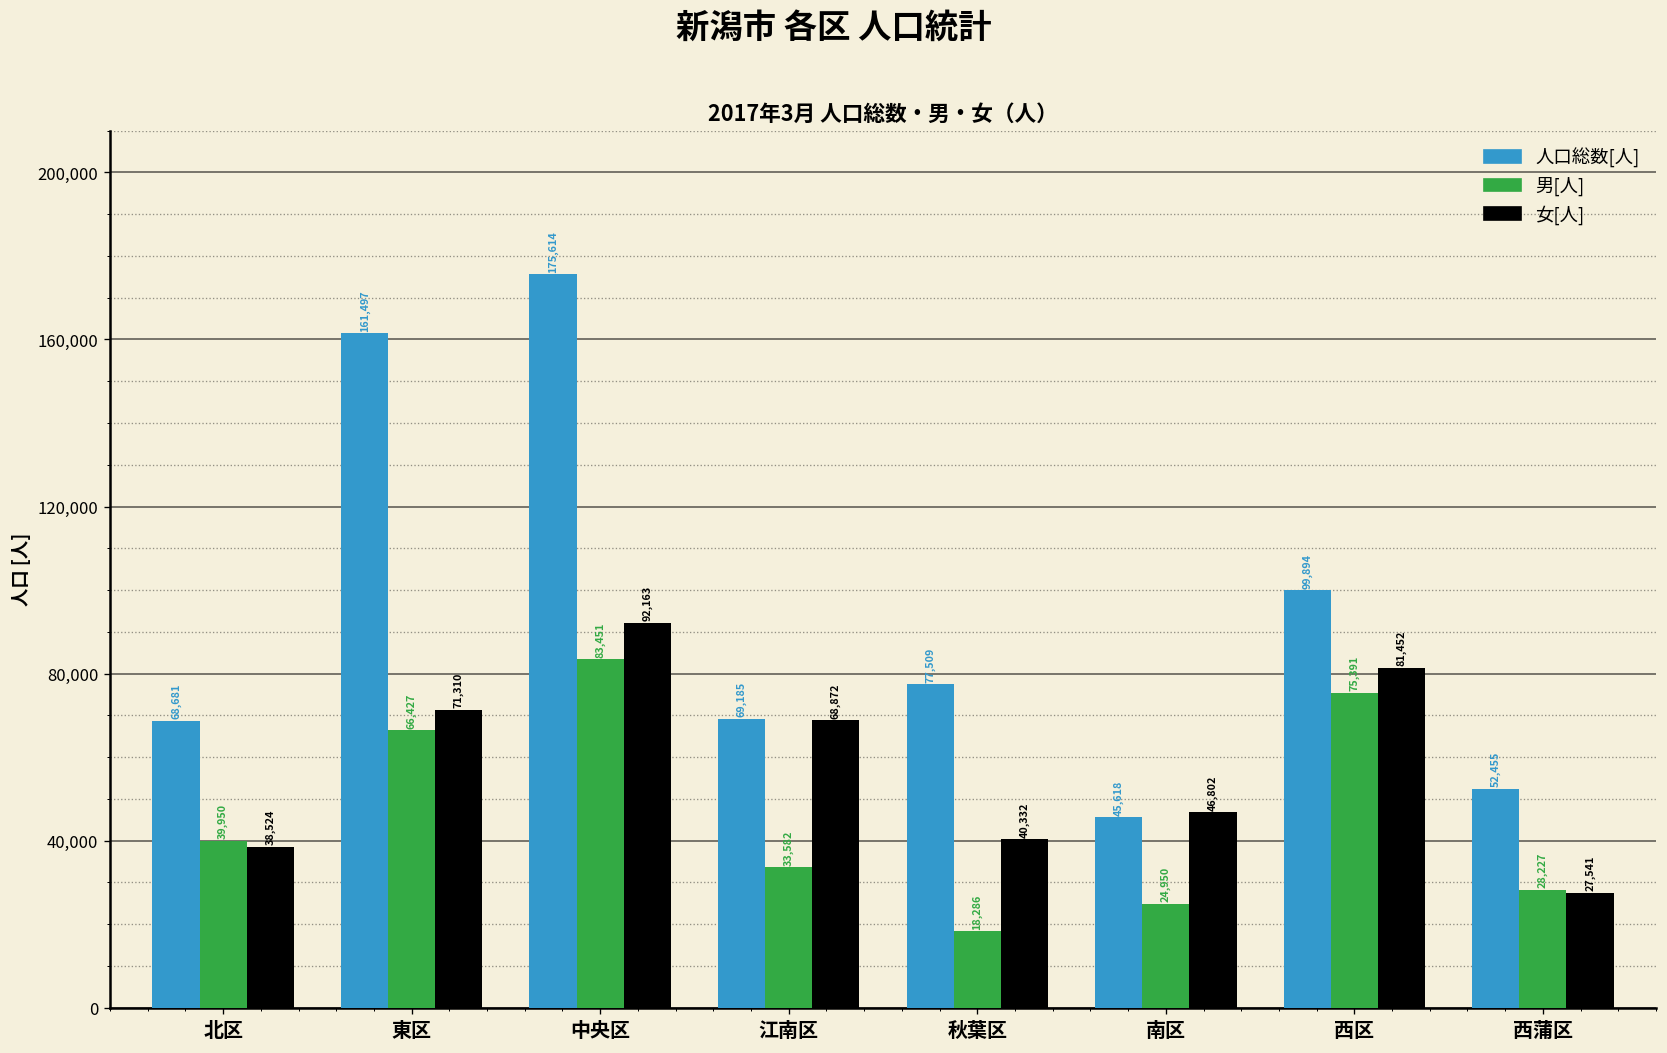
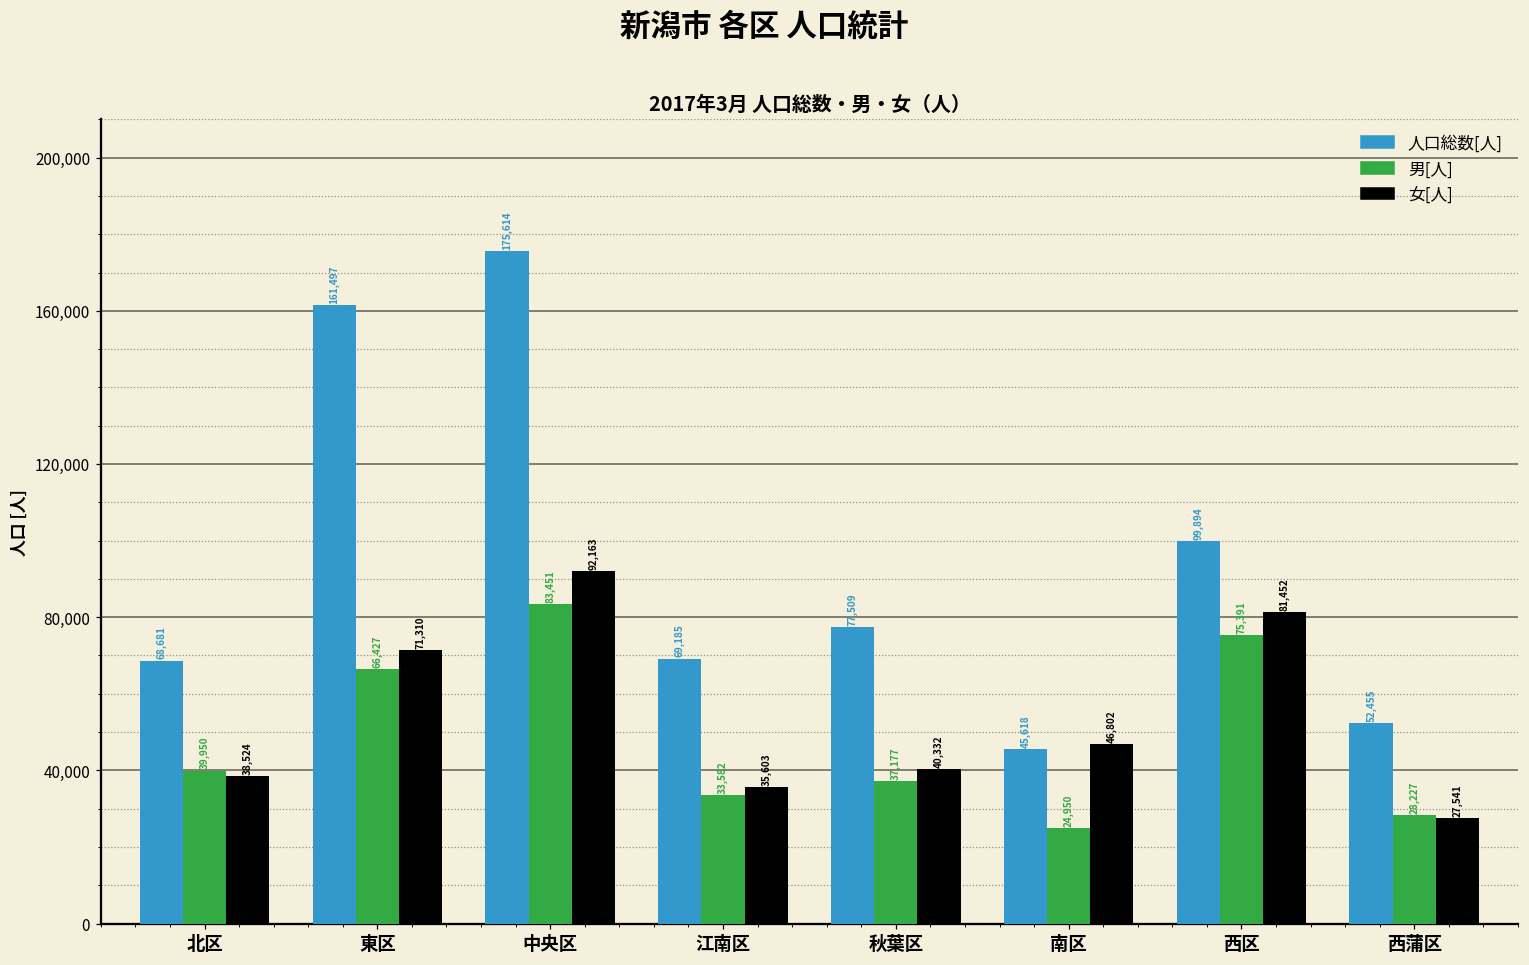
  {
    "人口総数[人]": {
      "北区": "68,681",
      "東区": "161,497",
      "中央区": "175,614",
      "江南区": "69,185",
      "秋葉区": "77,509",
      "南区": "45,618",
      "西区": "99,894",
      "西蒲区": "52,455"
    },
    "男[人]": {
      "北区": "39,950",
      "東区": "66,427",
      "中央区": "83,451",
      "江南区": "33,582",
-     "秋葉区": "18,286",
+     "秋葉区": "37,177",
      "南区": "24,950",
      "西区": "75,391",
      "西蒲区": "28,227"
    },
    "女[人]": {
      "北区": "38,524",
      "東区": "71,310",
      "中央区": "92,163",
-     "江南区": "68,872",
+     "江南区": "35,603",
      "秋葉区": "40,332",
      "南区": "46,802",
      "西区": "81,452",
      "西蒲区": "27,541"
    }
  }
